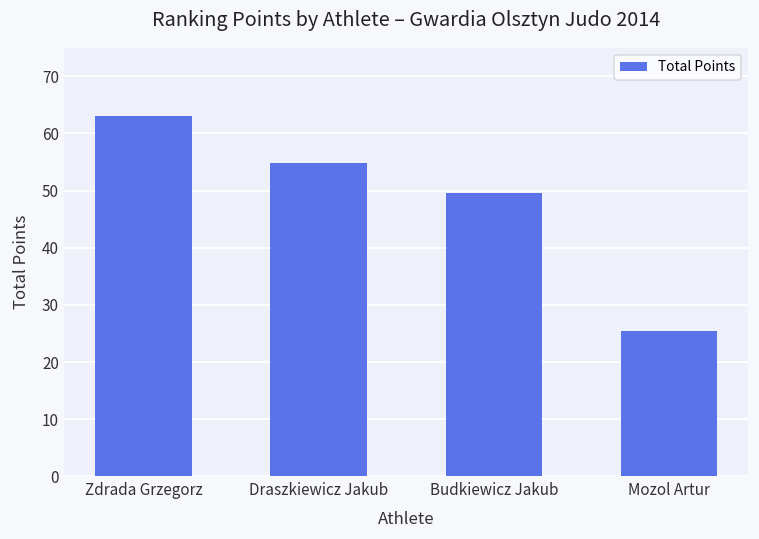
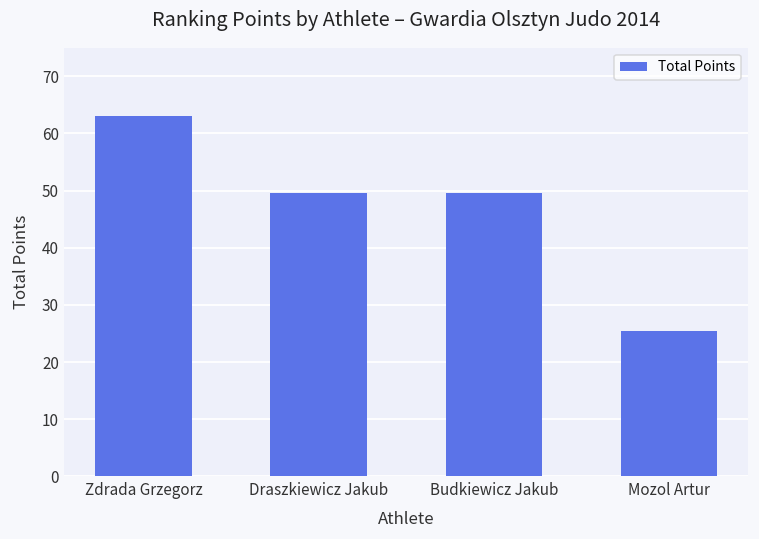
  {
    "Zdrada Grzegorz": 63,
-   "Draszkiewicz Jakub": 55,
+   "Draszkiewicz Jakub": 50,
    "Budkiewicz Jakub": 50,
    "Mozol Artur": 26
  }
